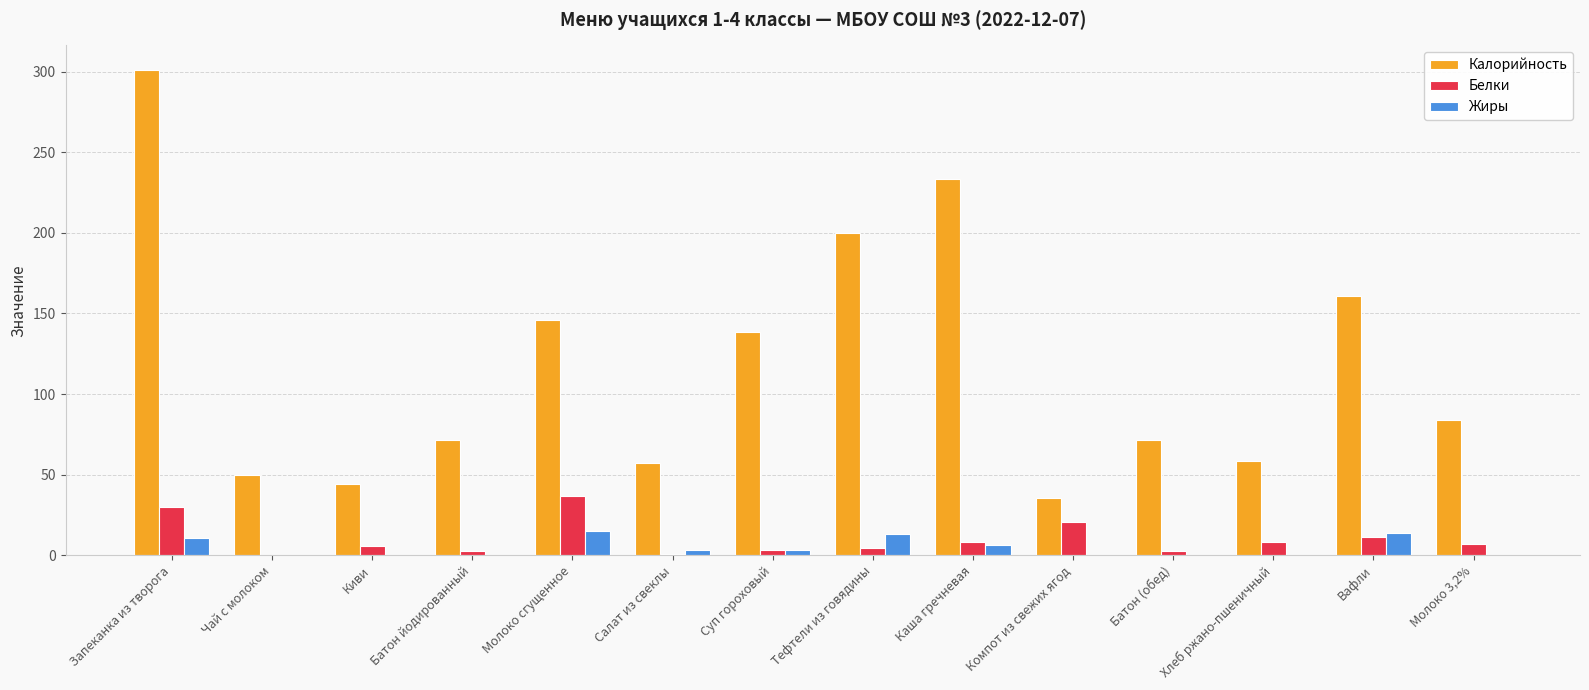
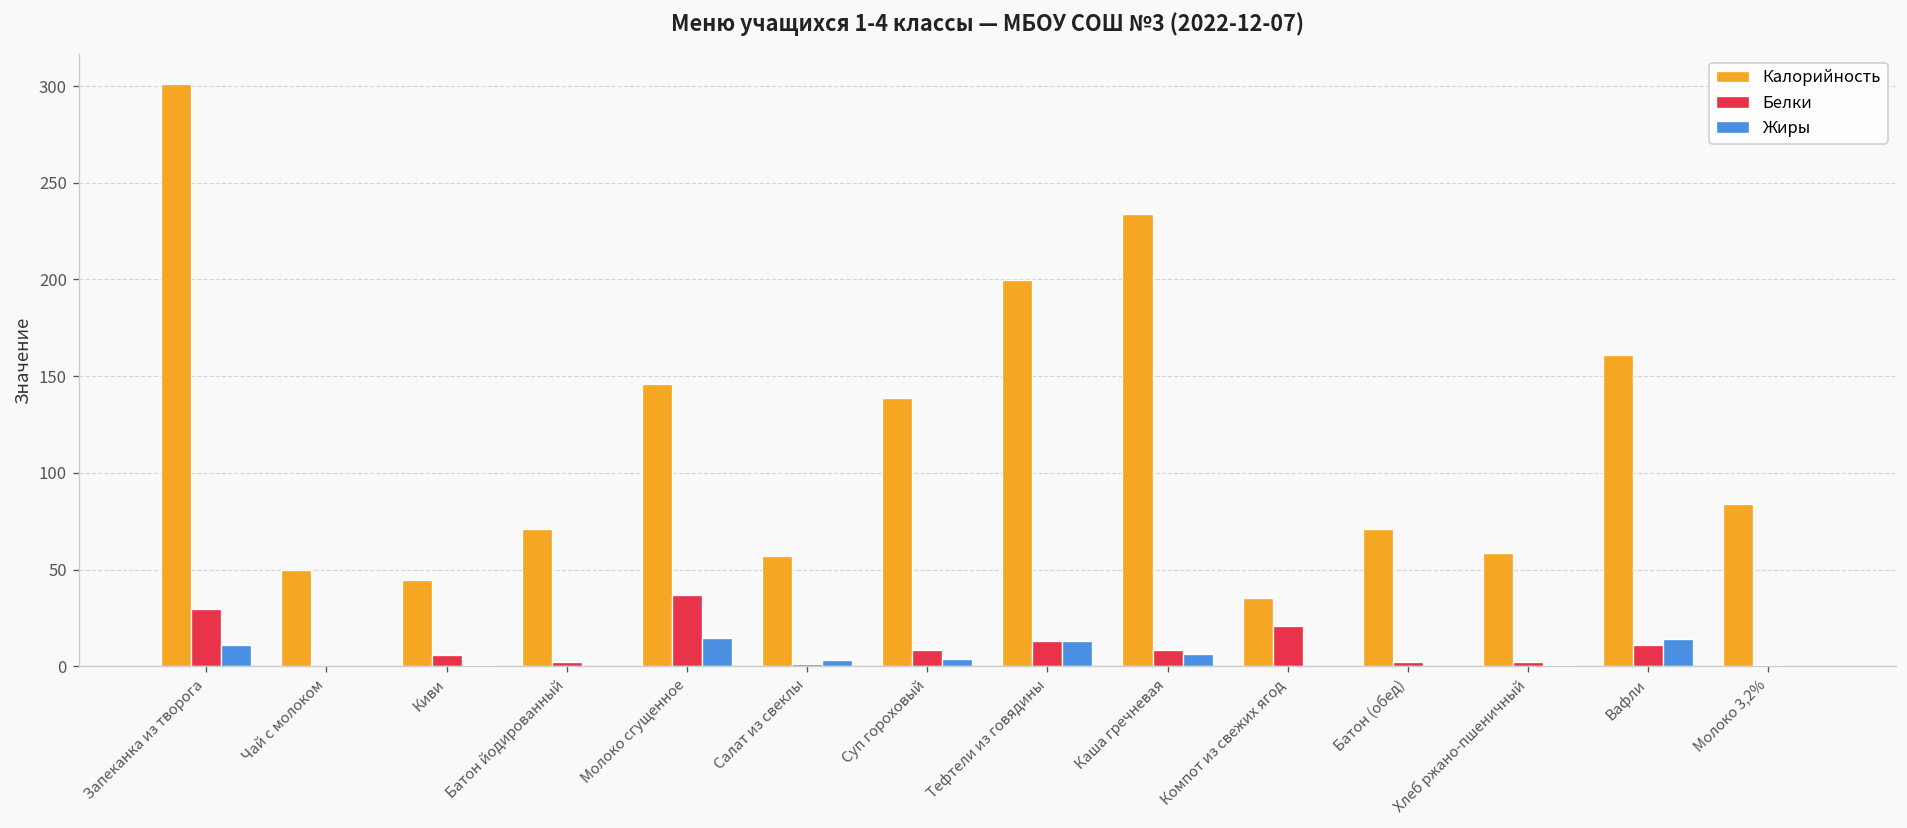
  {
    "Калорийность": {
      "Запеканка из творога": 301,
      "Чай с молоком": 50,
      "Киви": 44,
      "Батон йодированный": 71,
      "Молоко сгущенное": 146,
      "Салат из свеклы": 57,
      "Суп гороховый": 139,
      "Тефтели из говядины": 200,
      "Каша гречневая": 234,
      "Компот из свежих ягод": 36,
      "Батон (обед)": 71,
      "Хлеб ржано-пшеничный": 59,
      "Вафли": 161,
      "Молоко 3,2%": 84
    },
    "Белки": {
      "Запеканка из творога": 30,
      "Киви": 6,
      "Батон йодированный": 2,
      "Молоко сгущенное": 37,
-     "Суп гороховый": 3,
-     "Тефтели из говядины": 4,
+     "Суп гороховый": 8,
+     "Тефтели из говядины": 13,
      "Каша гречневая": 8,
      "Компот из свежих ягод": 21,
      "Батон (обед)": 2,
-     "Хлеб ржано-пшеничный": 8,
+     "Хлеб ржано-пшеничный": 2,
      "Вафли": 11,
-     "Молоко 3,2%": 7
+     "Молоко 3,2%": 0
    },
    "Жиры": {
      "Запеканка из творога": 11,
      "Молоко сгущенное": 15,
      "Салат из свеклы": 3,
      "Суп гороховый": 4,
      "Тефтели из говядины": 13,
      "Каша гречневая": 6,
      "Вафли": 14,
      "Молоко 3,2%": 0
    }
  }
